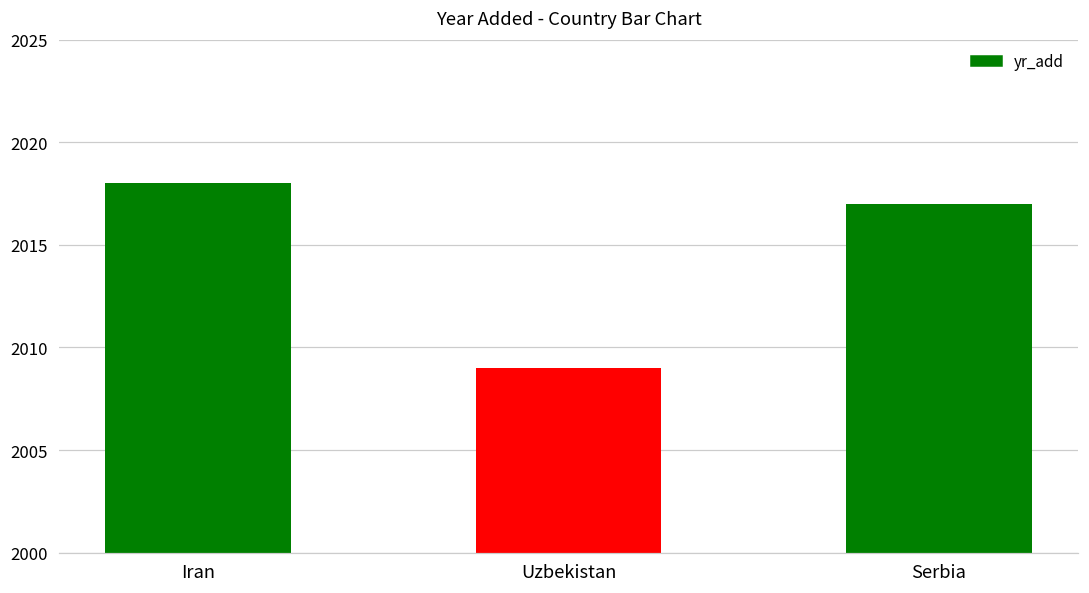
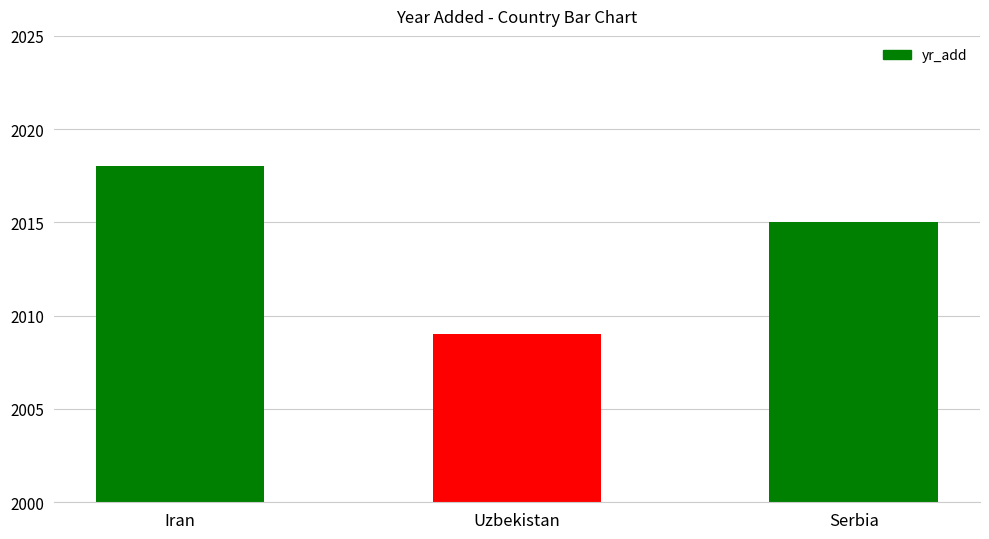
  {
    "Iran": 2018,
    "Uzbekistan": 2009,
-   "Serbia": 2017
+   "Serbia": 2015
  }
